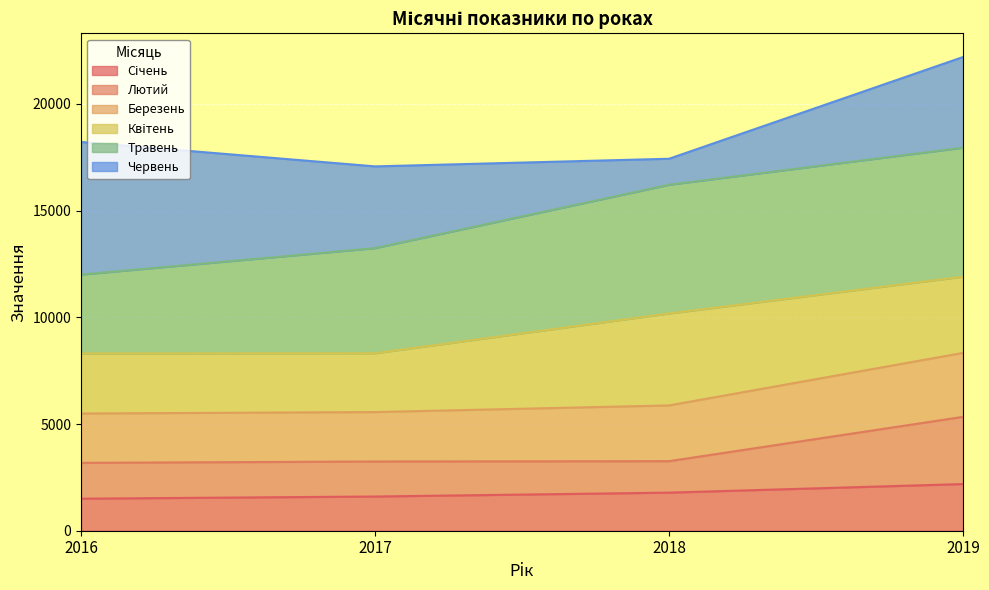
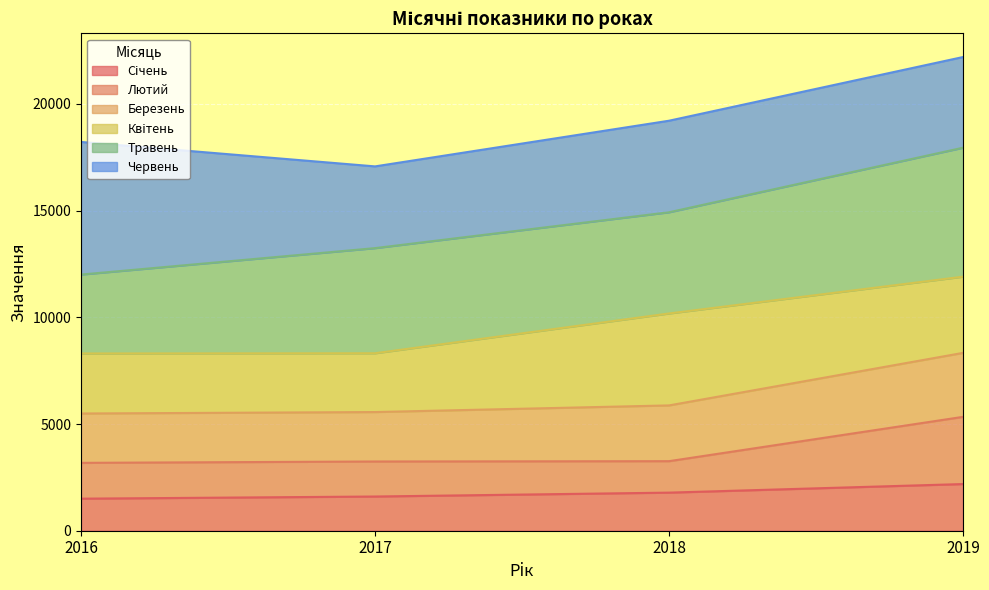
  {
    "Травень": {
      "2016": 3700,
      "2017": 4900,
-     "2018": 6000,
+     "2018": 4700,
      "2019": 6000
    },
    "Червень": {
      "2016": 6200,
      "2017": 3800,
-     "2018": 1200,
+     "2018": 4300,
      "2019": 4200
    }
  }
